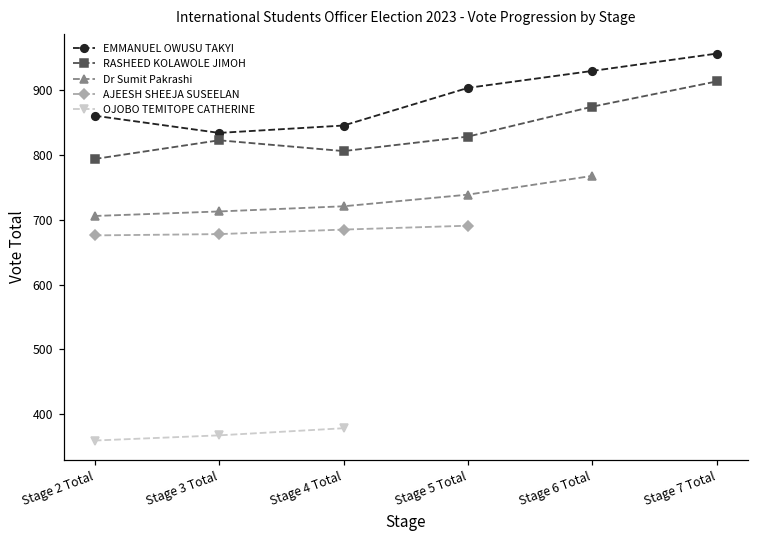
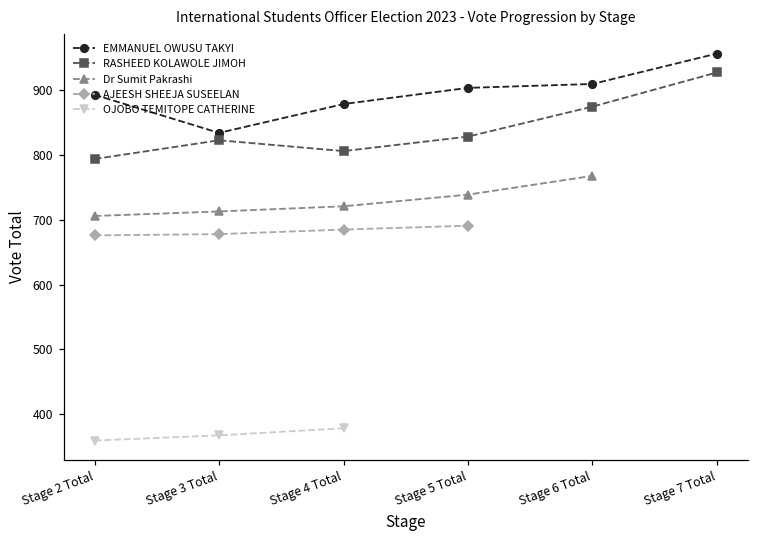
  {
    "EMMANUEL OWUSU TAKYI": {
-     "Stage 2 Total": 860,
+     "Stage 2 Total": 890,
      "Stage 3 Total": 830,
-     "Stage 4 Total": 850,
+     "Stage 4 Total": 880,
      "Stage 5 Total": 900,
-     "Stage 6 Total": 930,
+     "Stage 6 Total": 910,
      "Stage 7 Total": 960
    },
    "RASHEED KOLAWOLE JIMOH": {
      "Stage 2 Total": 790,
      "Stage 3 Total": 820,
      "Stage 4 Total": 810,
      "Stage 5 Total": 830,
      "Stage 6 Total": 880,
-     "Stage 7 Total": 910
+     "Stage 7 Total": 930
    }
  }
